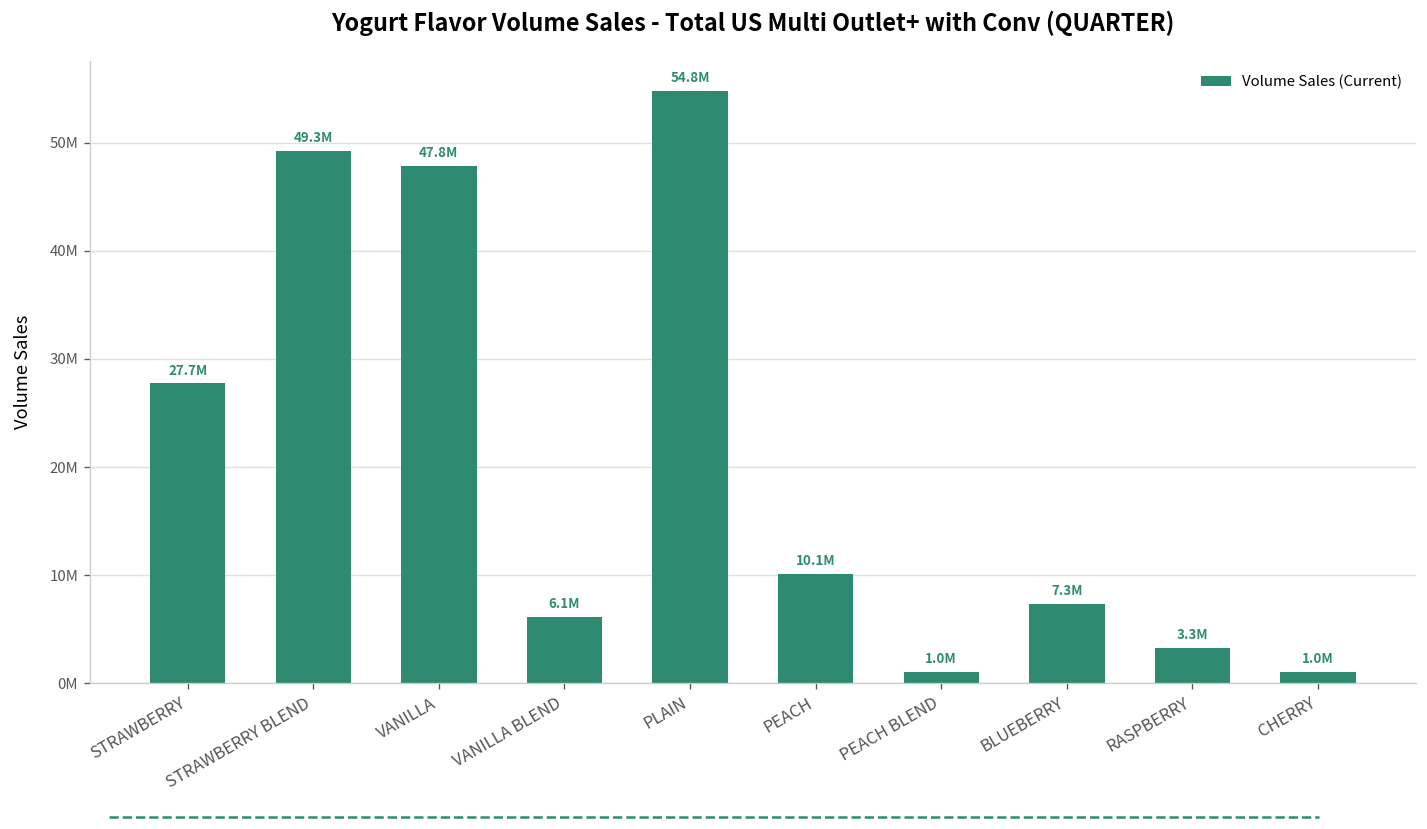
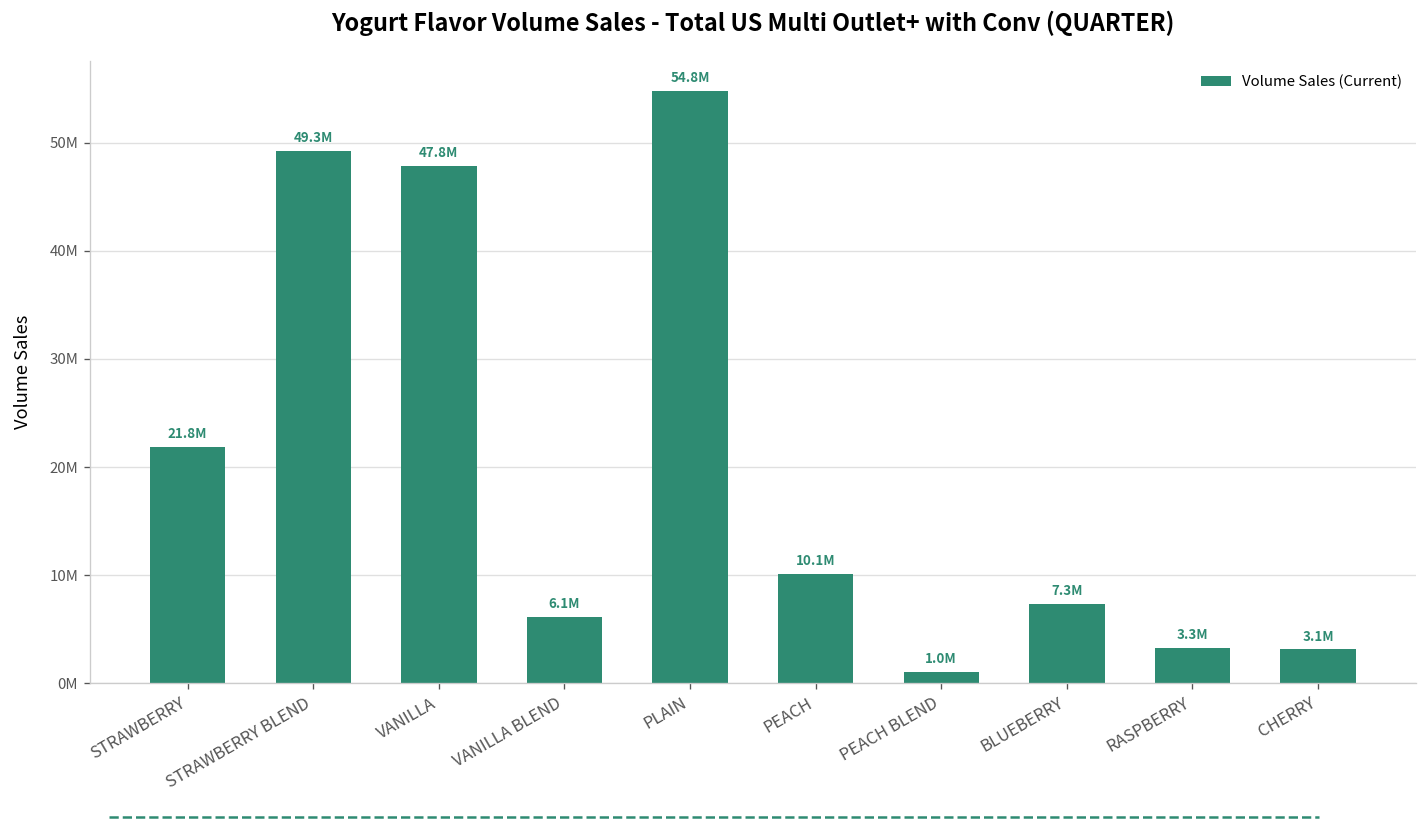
  {
-   "STRAWBERRY": "27.7M",
+   "STRAWBERRY": "21.8M",
    "STRAWBERRY BLEND": "49.3M",
    "VANILLA": "47.8M",
    "VANILLA BLEND": "6.1M",
    "PLAIN": "54.8M",
    "PEACH": "10.1M",
    "PEACH BLEND": "1.0M",
    "BLUEBERRY": "7.3M",
    "RASPBERRY": "3.3M",
-   "CHERRY": "1.0M"
+   "CHERRY": "3.1M"
  }
